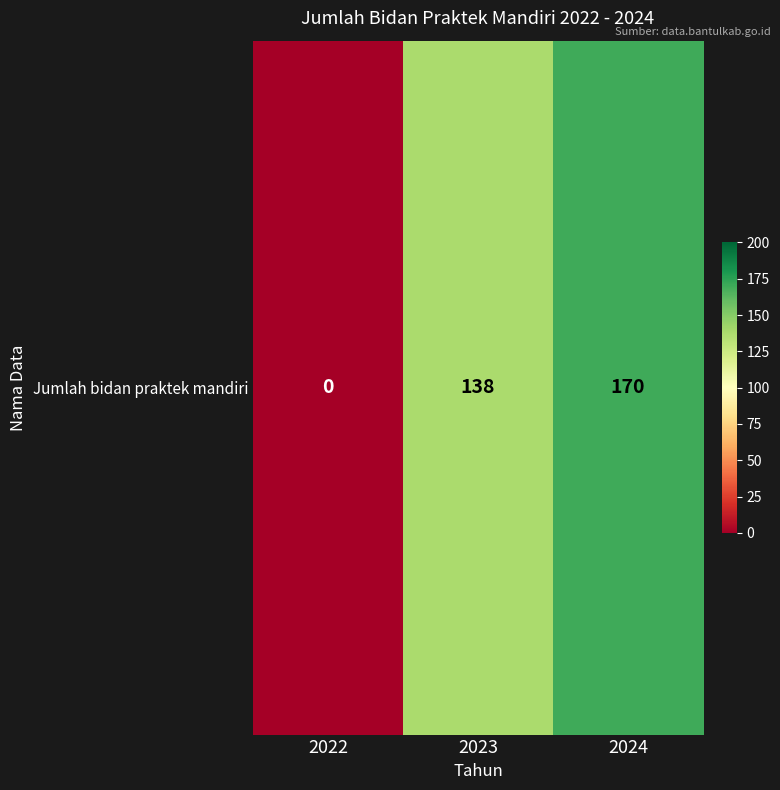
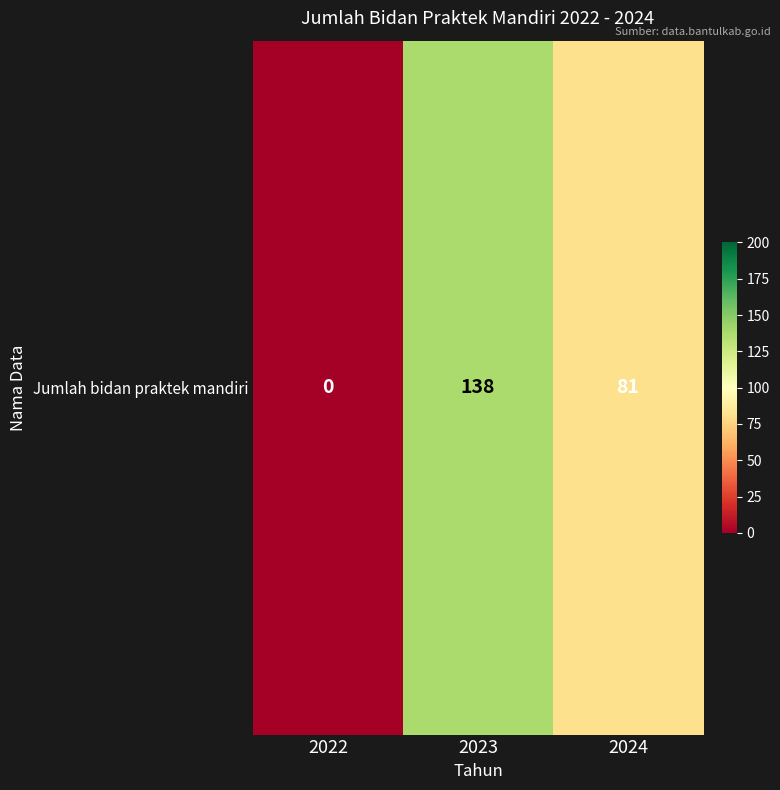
  {
    "Jumlah bidan praktek mandiri": {
      "2022": 0,
      "2023": 138,
-     "2024": 170
+     "2024": 81
    }
  }
